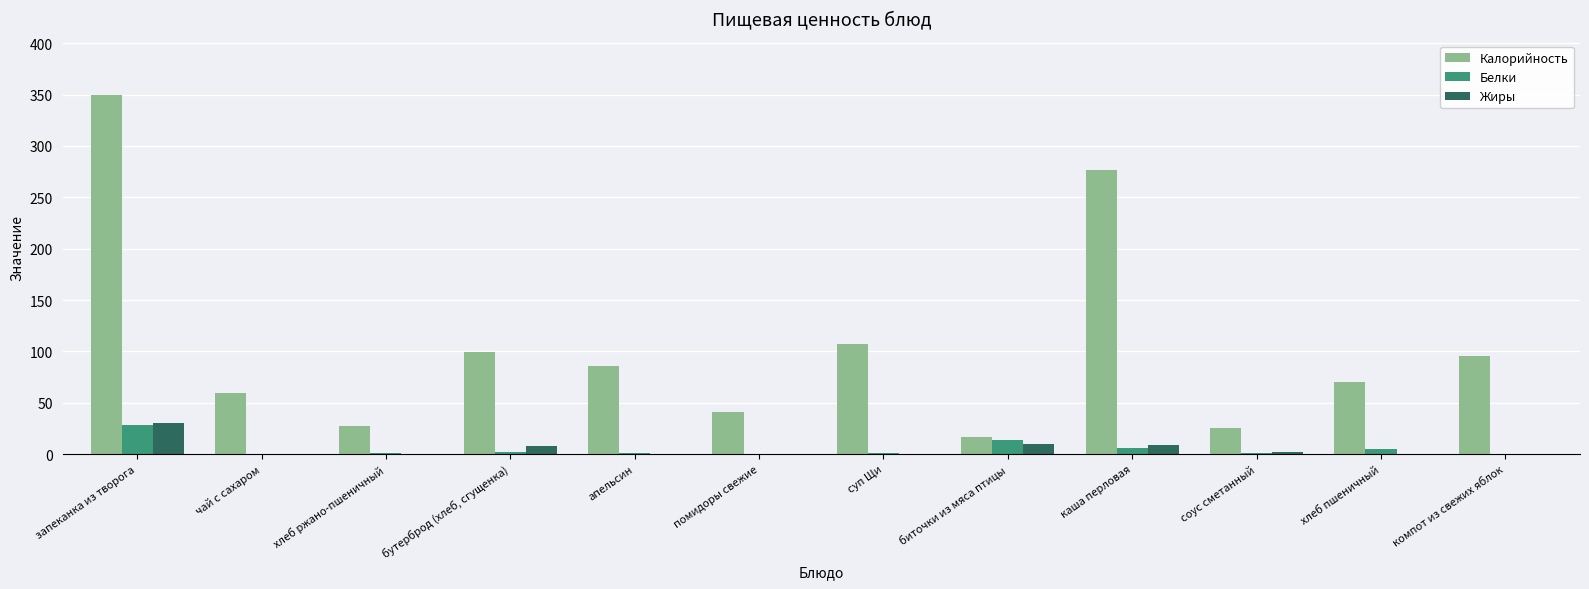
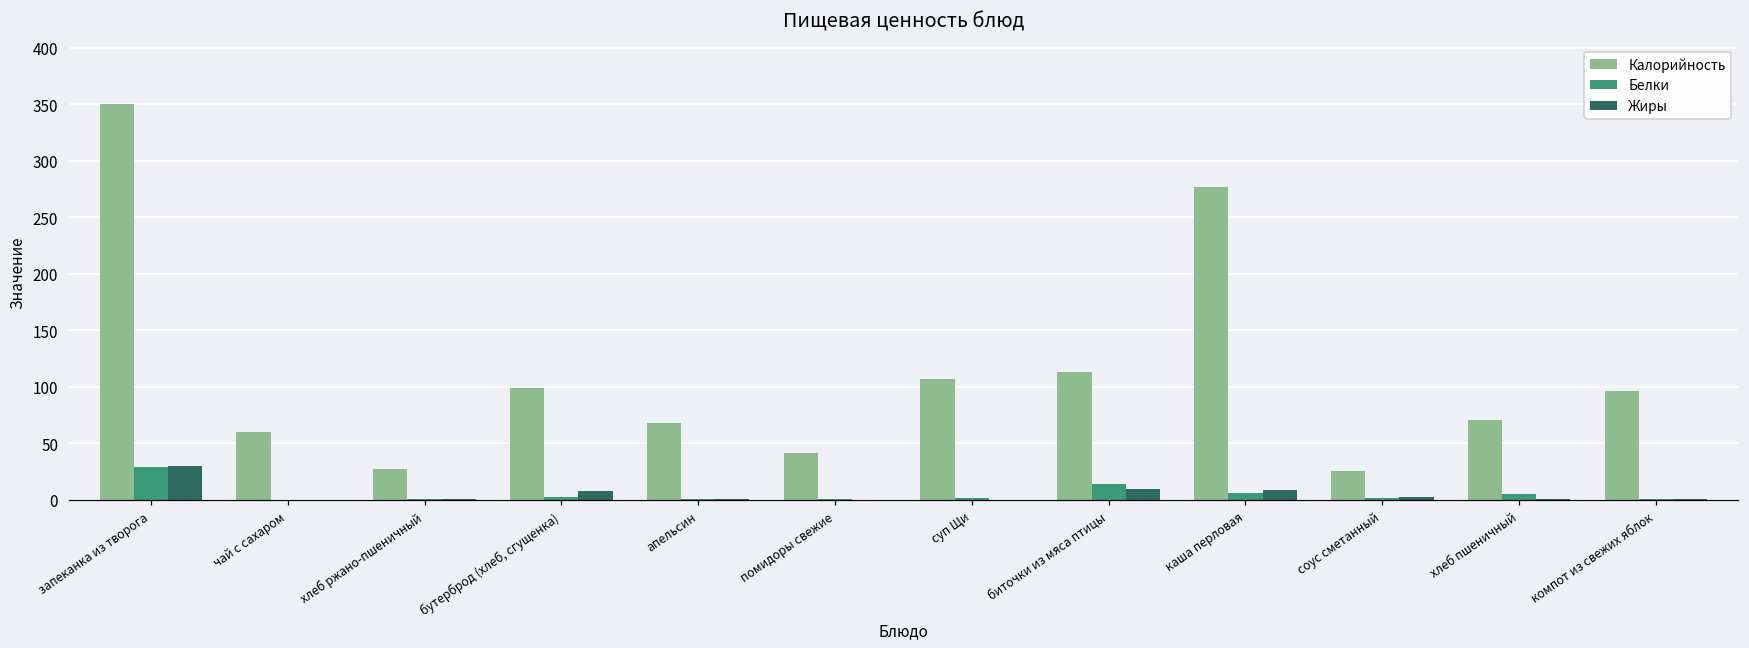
  {
    "Калорийность": {
      "запеканка из творога": 350,
      "чай с сахаром": 60,
      "хлеб ржано-пшеничный": 27,
      "бутерброд (хлеб, сгущенка)": 99,
-     "апельсин": 86,
+     "апельсин": 68,
      "помидоры свежие": 41,
      "суп Щи": 107,
-     "биточки из мяса птицы": 17,
+     "биточки из мяса птицы": 113,
      "каша перловая": 277,
      "соус сметанный": 25,
      "хлеб пшеничный": 71,
      "компот из свежих яблок": 96
    }
  }
